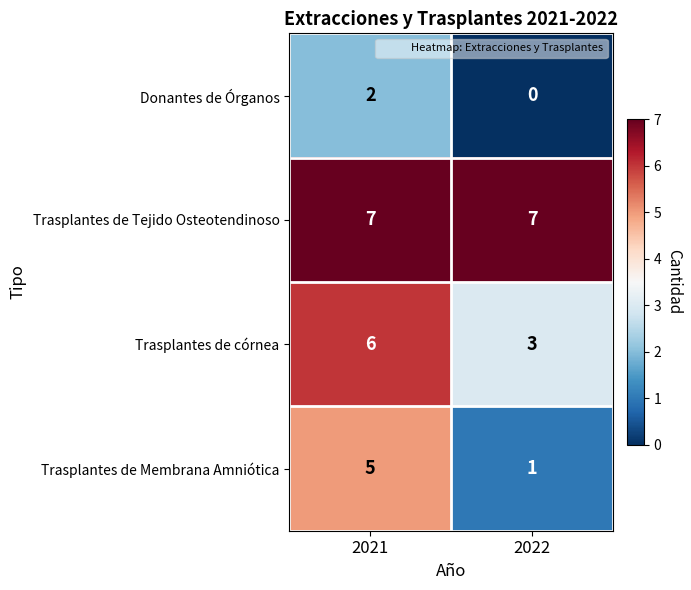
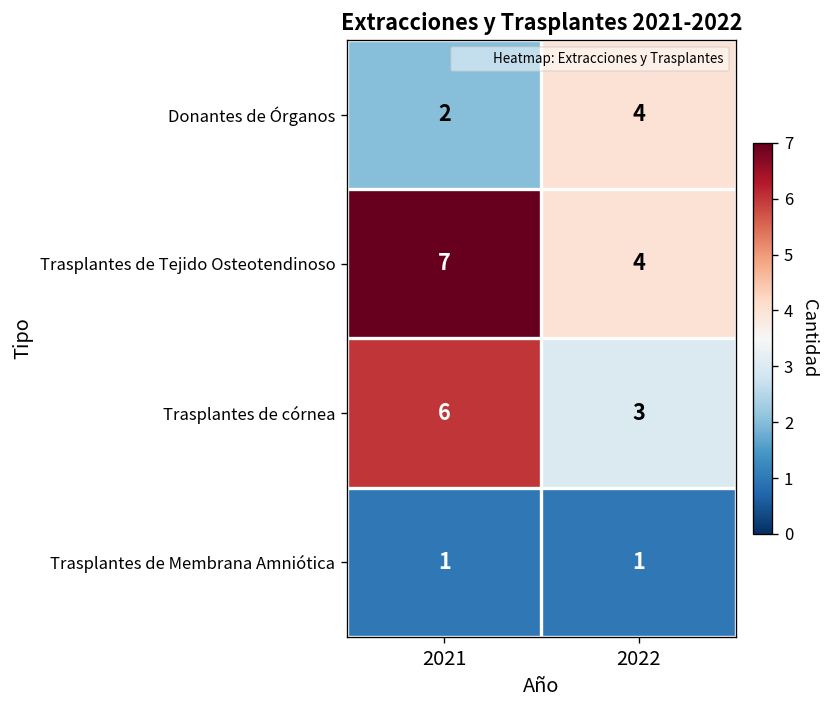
  {
    "Donantes de Órganos": {
      "2021": 2,
-     "2022": 0
+     "2022": 4
    },
    "Trasplantes de Tejido Osteotendinoso": {
      "2021": 7,
-     "2022": 7
+     "2022": 4
    },
    "Trasplantes de córnea": {
      "2021": 6,
      "2022": 3
    },
    "Trasplantes de Membrana Amniótica": {
-     "2021": 5,
+     "2021": 1,
      "2022": 1
    }
  }
